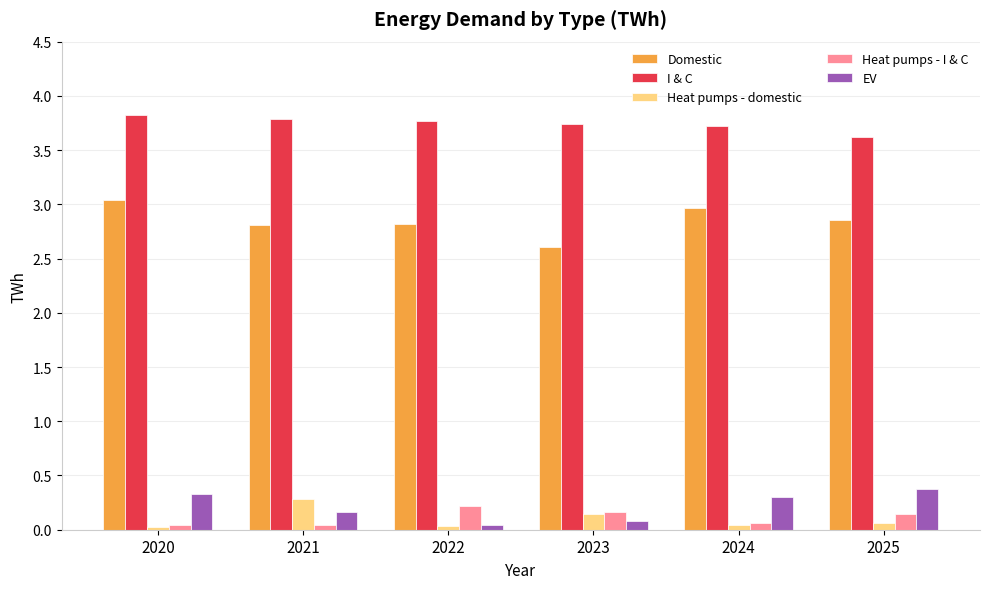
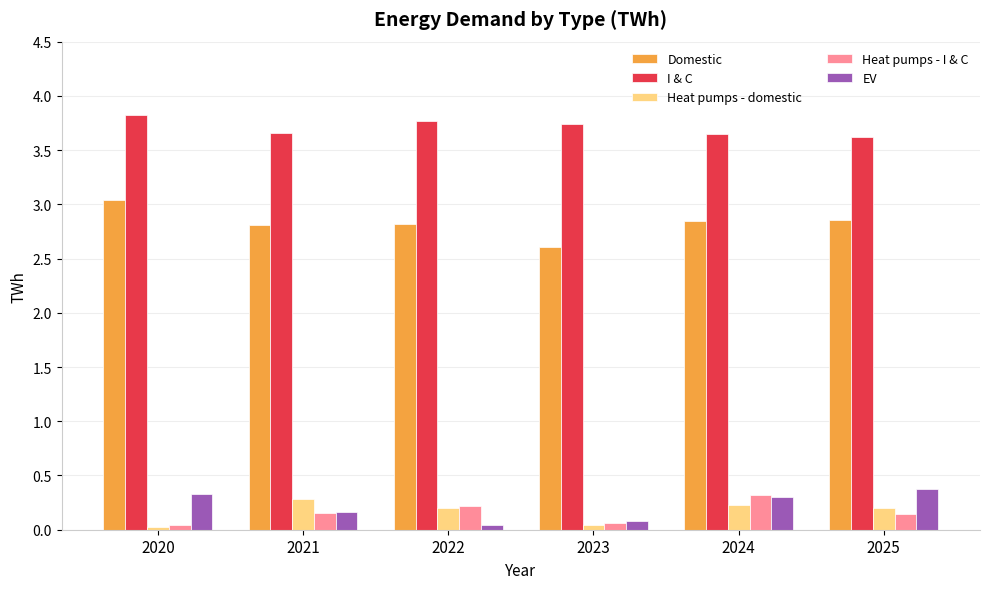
  {
    "Domestic": {
      "2020": 3.04,
      "2021": 2.81,
      "2022": 2.82,
      "2023": 2.61,
-     "2024": 2.96,
+     "2024": 2.84,
      "2025": 2.86
    },
    "I & C": {
      "2020": 3.82,
-     "2021": 3.79,
+     "2021": 3.66,
      "2022": 3.77,
      "2023": 3.74,
-     "2024": 3.72,
+     "2024": 3.65,
      "2025": 3.62
    },
    "Heat pumps - domestic": {
      "2021": 0.28,
-     "2022": 0.03,
-     "2023": 0.14,
-     "2024": 0.04,
-     "2025": 0.06
+     "2022": 0.20,
+     "2023": 0.04,
+     "2024": 0.23,
+     "2025": 0.20
    },
    "Heat pumps - I & C": {
      "2020": 0.04,
-     "2021": 0.05,
+     "2021": 0.15,
      "2022": 0.22,
-     "2023": 0.16,
-     "2024": 0.06,
+     "2023": 0.06,
+     "2024": 0.32,
      "2025": 0.14
    },
    "EV": {
      "2020": 0.33,
      "2021": 0.17,
      "2022": 0.04,
      "2023": 0.09,
      "2024": 0.30,
      "2025": 0.38
    }
  }
